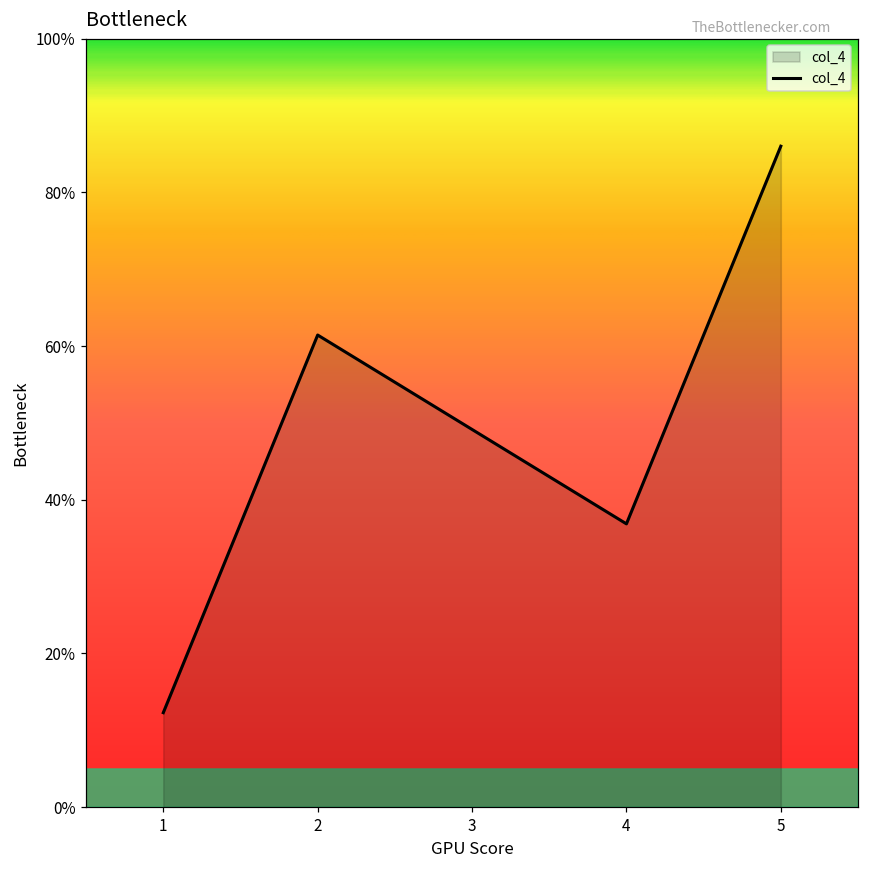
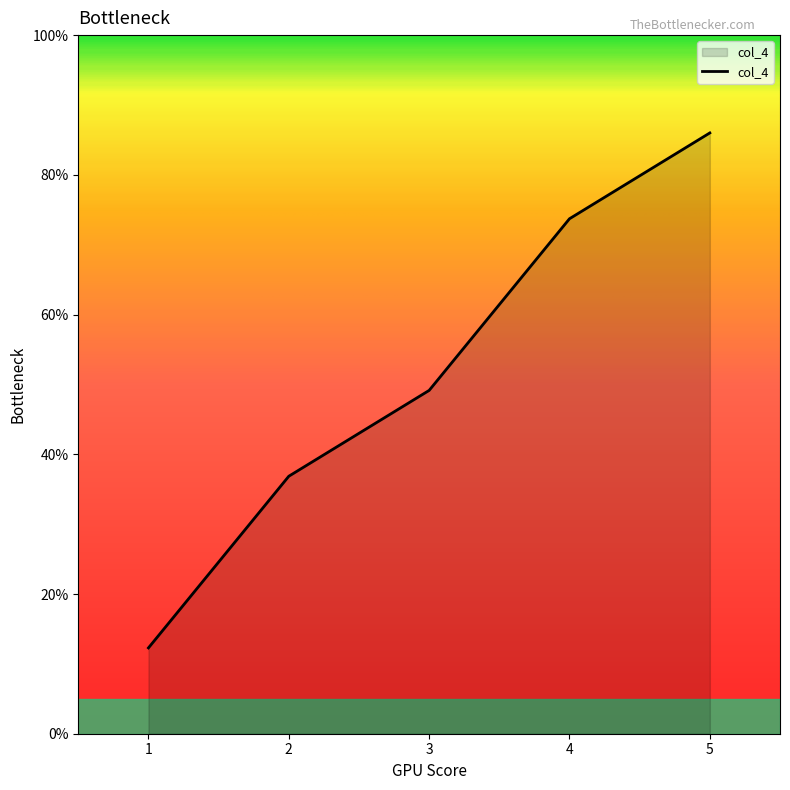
  {
    "1": "12%",
-   "2": "61%",
+   "2": "37%",
    "3": "49%",
-   "4": "37%",
+   "4": "74%",
    "5": "86%"
  }
